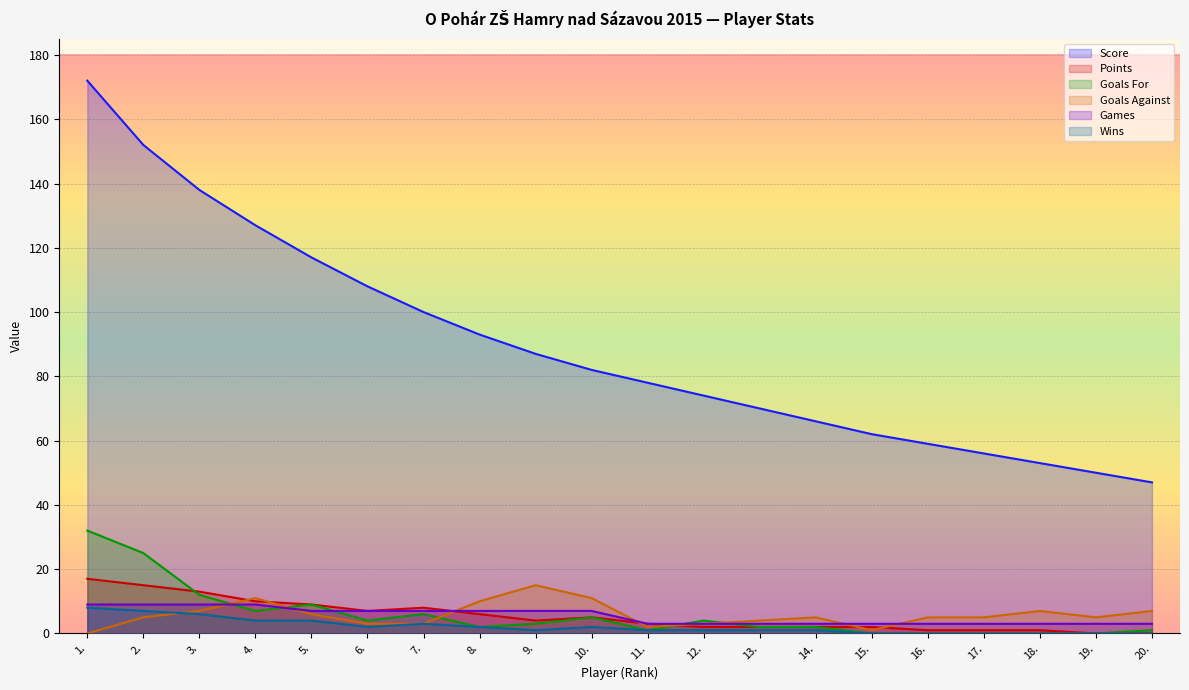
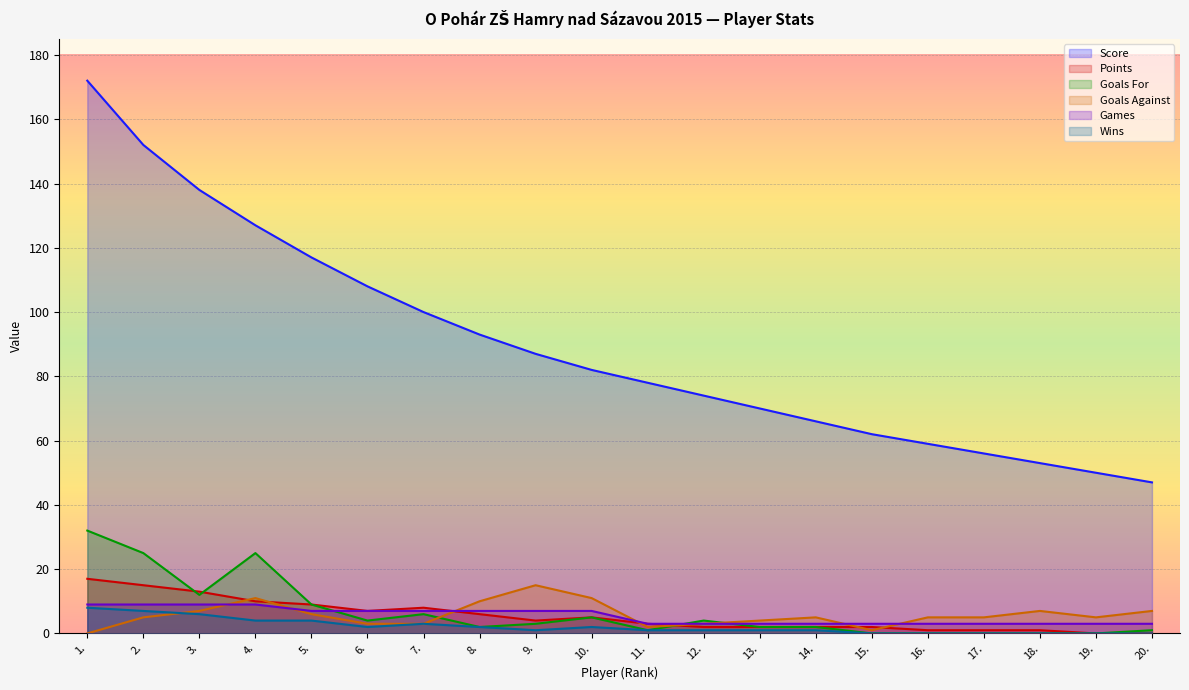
  {
    "Goals For": {
      "1.": 32,
      "2.": 25,
      "3.": 12,
-     "4.": 7,
+     "4.": 25,
      "6.": 4,
      "7.": 6,
      "9.": 3,
      "12.": 4,
      "20.": 1
    }
  }
